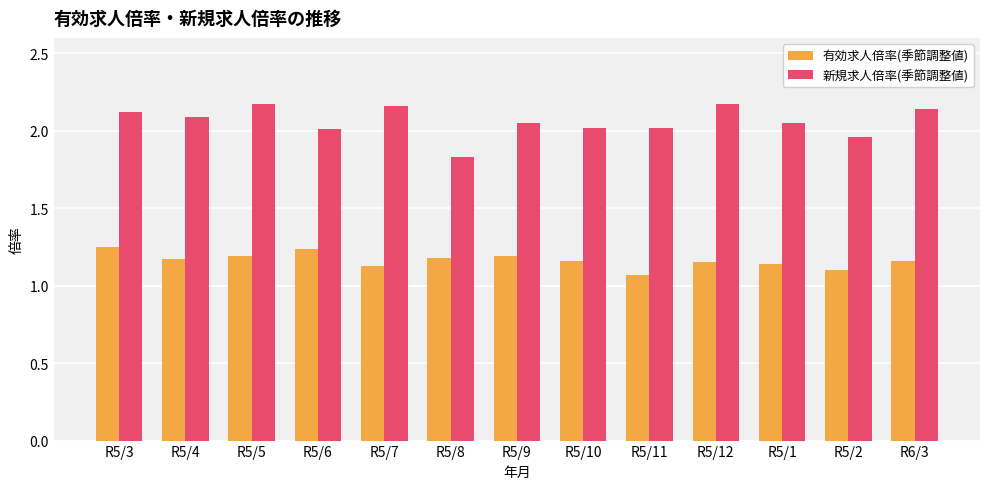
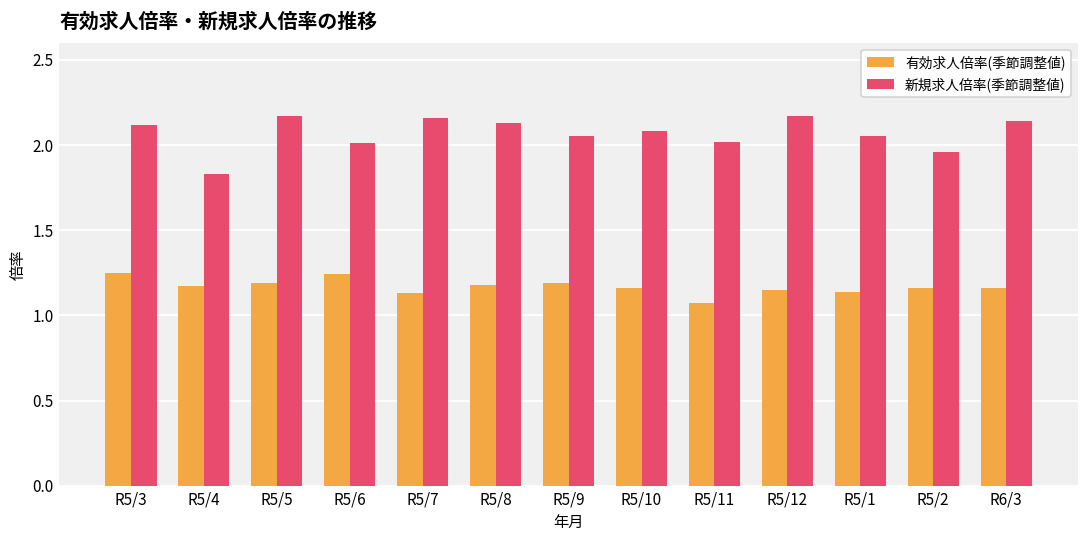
  {
    "有効求人倍率(季節調整値)": {
      "R5/3": 1.25,
      "R5/4": 1.17,
      "R5/5": 1.19,
      "R5/6": 1.24,
      "R5/7": 1.13,
      "R5/8": 1.18,
      "R5/9": 1.19,
      "R5/10": 1.16,
      "R5/11": 1.07,
      "R5/12": 1.15,
      "R5/1": 1.14,
-     "R5/2": 1.10,
+     "R5/2": 1.16,
      "R6/3": 1.16
    },
    "新規求人倍率(季節調整値)": {
      "R5/3": 2.12,
-     "R5/4": 2.09,
+     "R5/4": 1.83,
      "R5/5": 2.17,
      "R5/6": 2.01,
      "R5/7": 2.16,
-     "R5/8": 1.83,
+     "R5/8": 2.13,
      "R5/9": 2.05,
-     "R5/10": 2.02,
+     "R5/10": 2.08,
      "R5/11": 2.02,
      "R5/12": 2.17,
      "R5/1": 2.05,
      "R5/2": 1.96,
      "R6/3": 2.14
    }
  }
